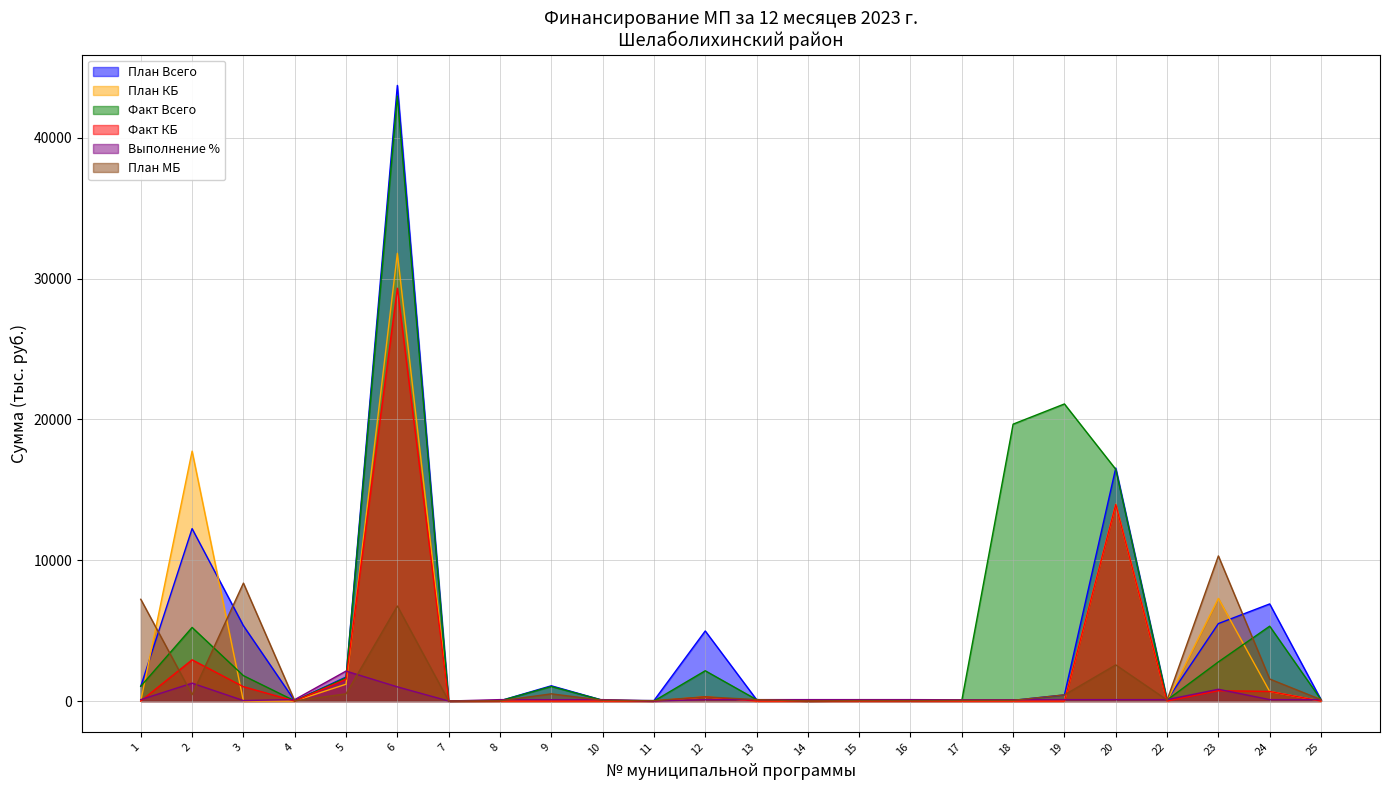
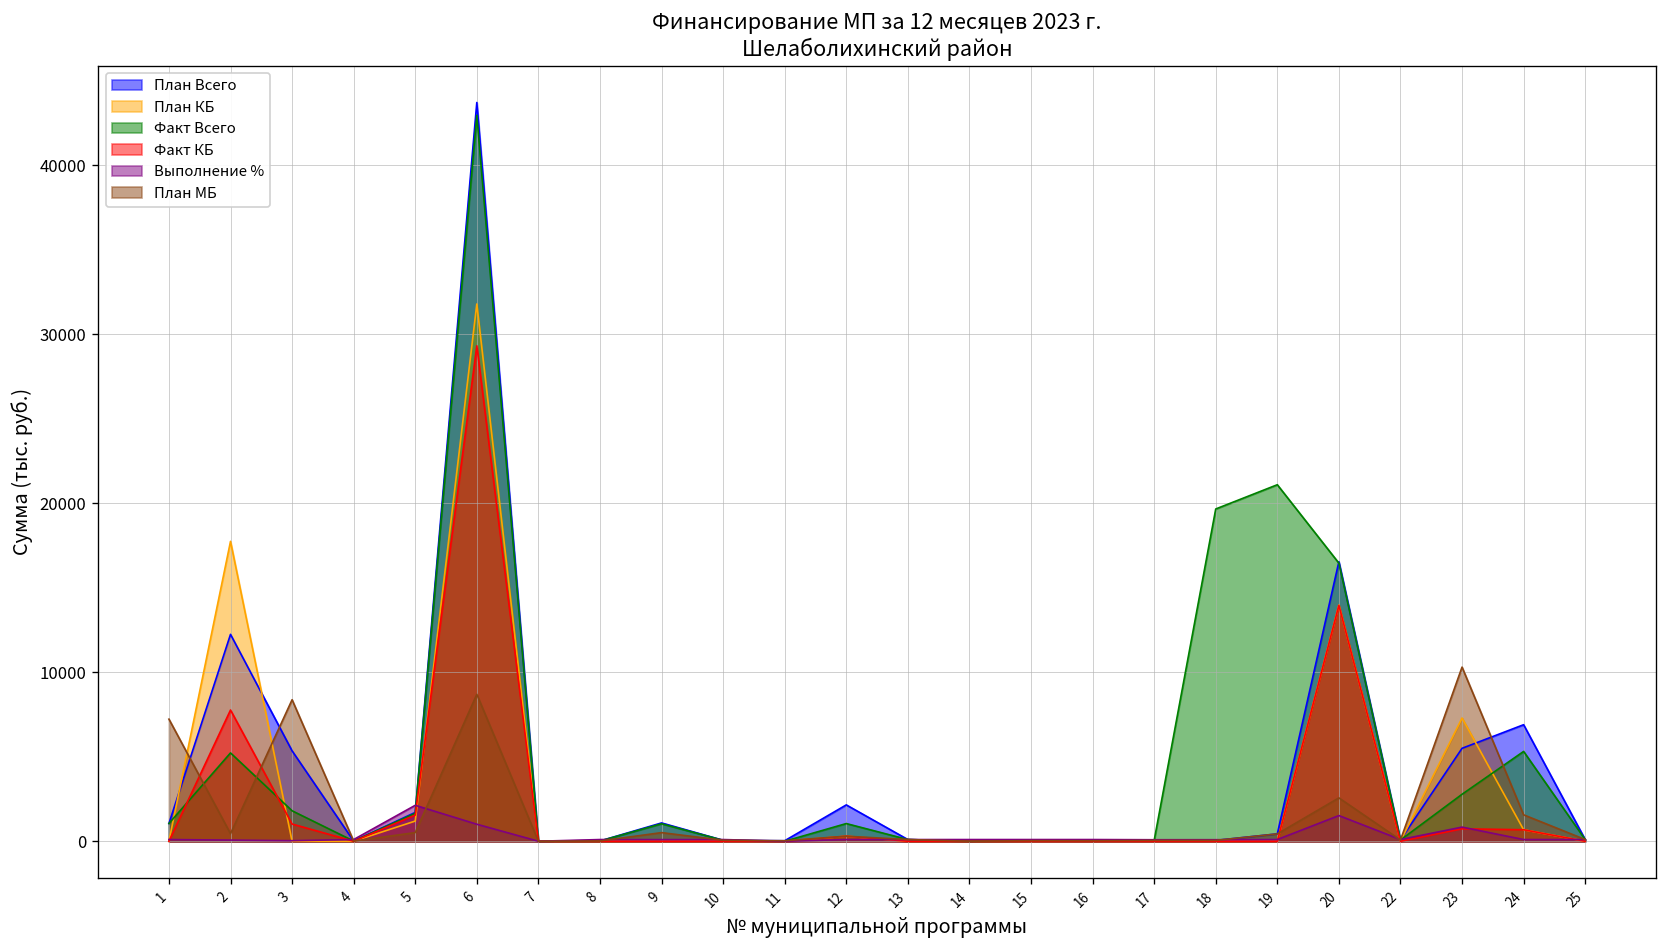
  {
    "План Всего": {
      "2": 12200,
      "3": 5300,
      "6": 43700,
-     "12": 5000,
+     "12": 2200,
      "23": 5500,
      "24": 6900
    },
    "План КБ": {
      "2": 17700,
      "5": 1200,
      "6": 31800,
      "23": 7300
    },
    "Факт Всего": {
      "2": 5200,
      "3": 1800,
      "6": 43000,
-     "12": 2200,
+     "12": 1000,
      "18": 19700,
      "19": 21100,
      "23": 2800,
      "24": 5300
    },
    "Факт КБ": {
-     "2": 2900,
+     "2": 7800,
      "3": 1000,
      "6": 29300
    },
    "Выполнение %": {
-     "2": 1300,
+     "2": 100,
      "5": 2100,
      "6": 1000,
      "12": 100,
-     "20": 100,
+     "20": 1500,
      "24": 100
    },
    "План МБ": {
      "1": 7200,
      "2": 400,
      "3": 8400,
      "5": 500,
-     "6": 6700,
+     "6": 8700,
      "9": 500,
      "20": 2600,
      "23": 10300,
      "24": 1600
    }
  }
